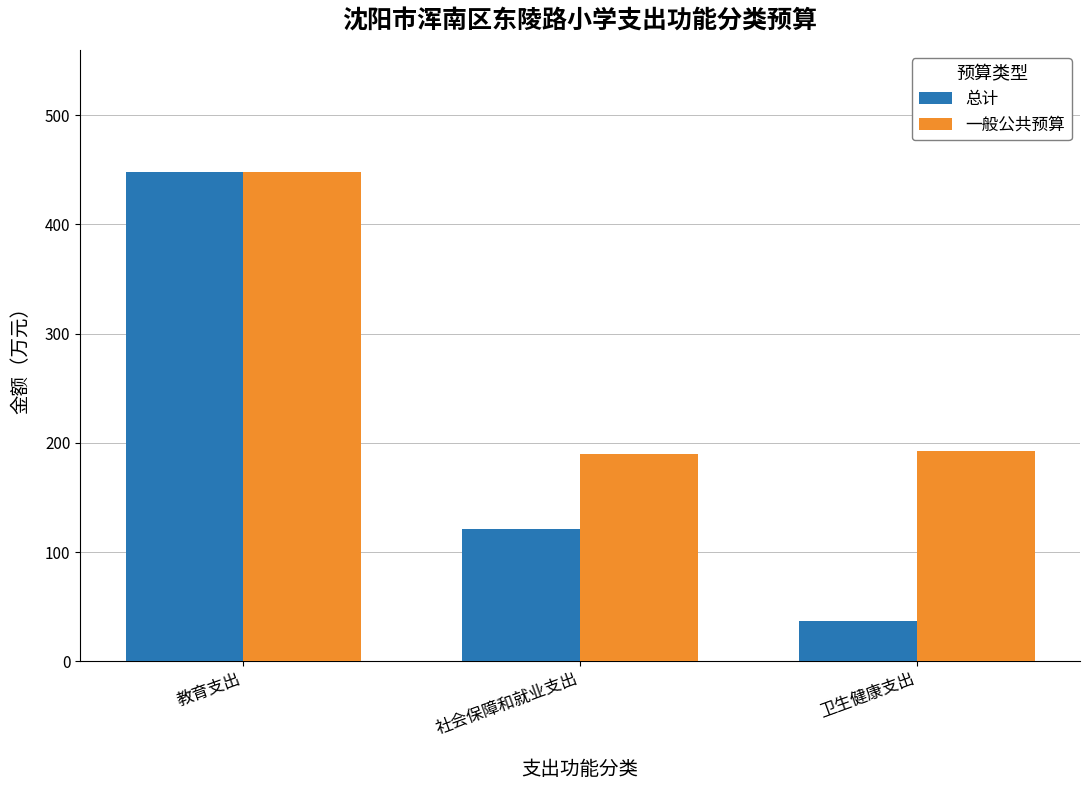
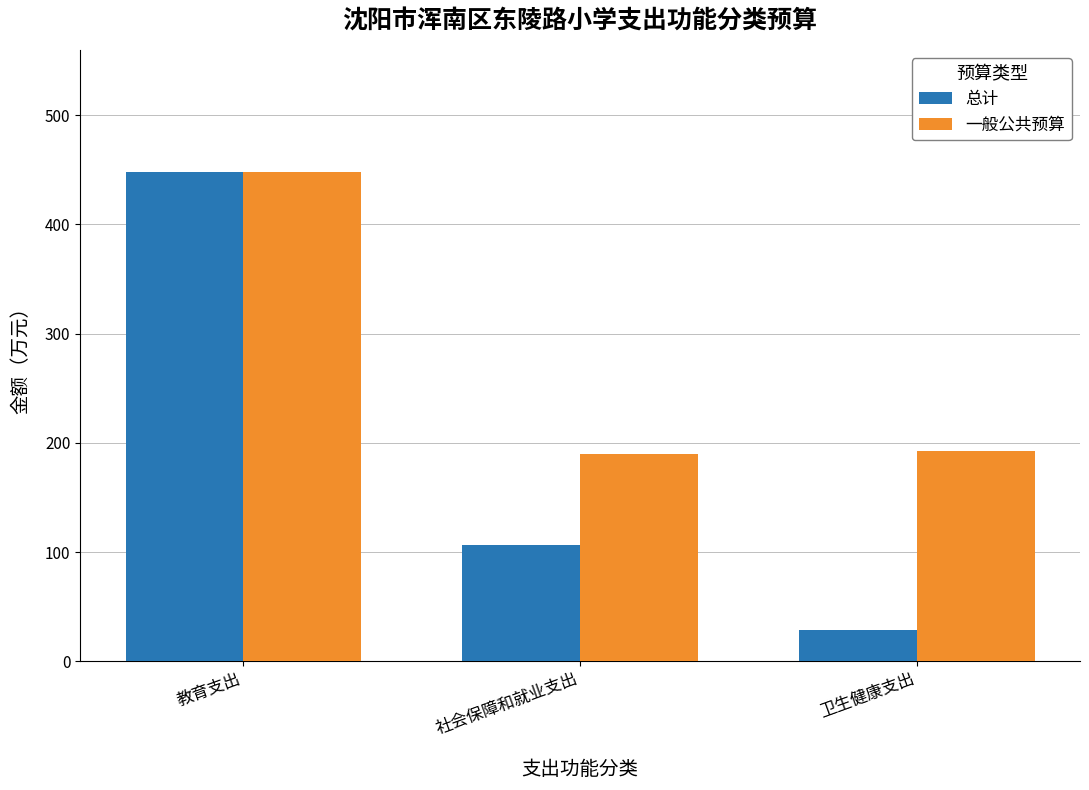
  {
    "总计": {
      "教育支出": 448,
-     "社会保障和就业支出": 121,
-     "卫生健康支出": 37
+     "社会保障和就业支出": 106,
+     "卫生健康支出": 29
    },
    "一般公共预算": {
      "教育支出": 448,
      "社会保障和就业支出": 190,
      "卫生健康支出": 192
    }
  }
